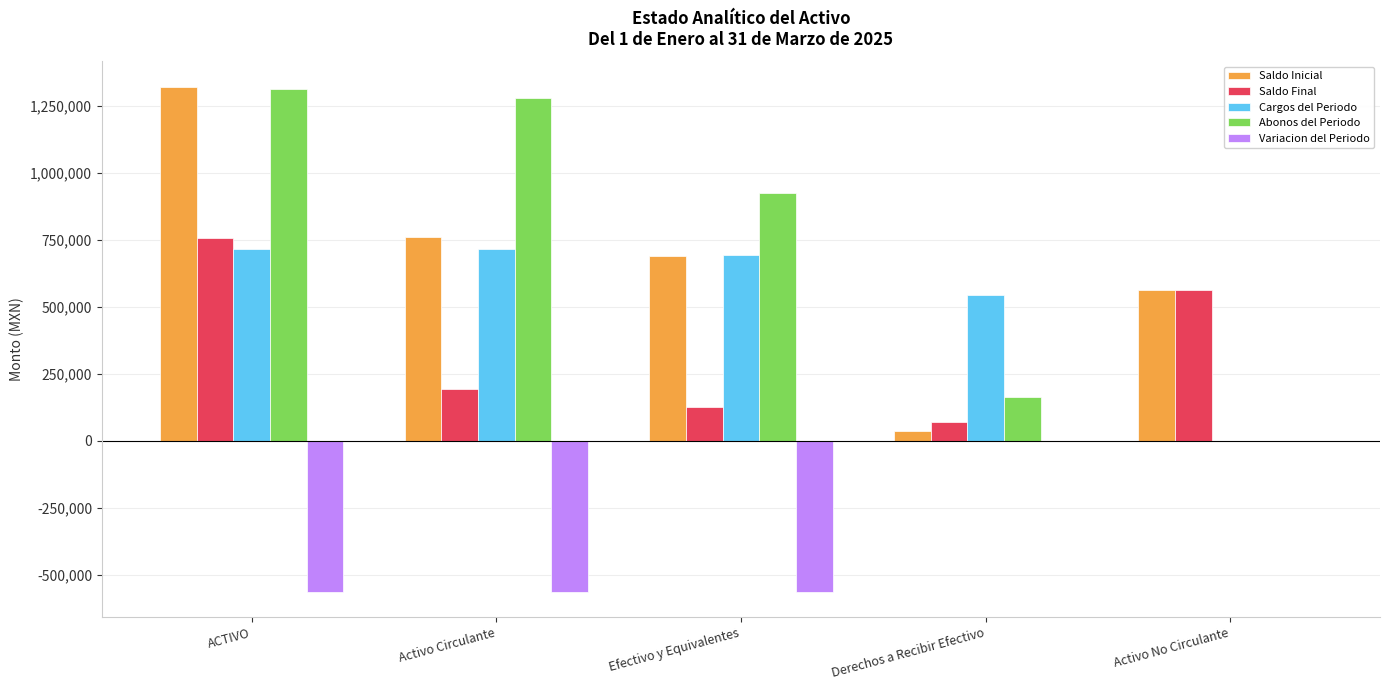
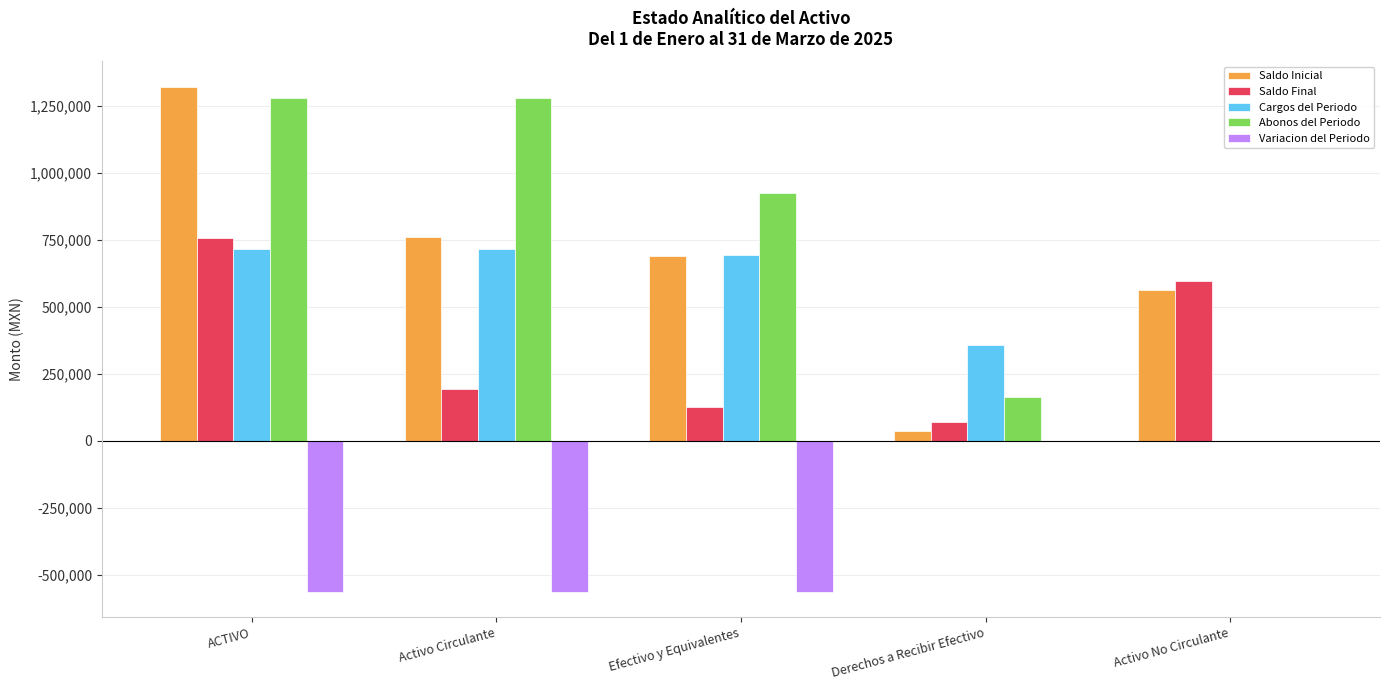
  {
    "Saldo Inicial": {
      "ACTIVO": "1,320,000",
      "Activo Circulante": "760,000",
      "Efectivo y Equivalentes": "690,000",
      "Derechos a Recibir Efectivo": "30,000",
      "Activo No Circulante": "560,000"
    },
    "Saldo Final": {
      "ACTIVO": "760,000",
      "Activo Circulante": "190,000",
      "Efectivo y Equivalentes": "130,000",
      "Derechos a Recibir Efectivo": "70,000",
-     "Activo No Circulante": "560,000"
+     "Activo No Circulante": "600,000"
    },
    "Cargos del Periodo": {
      "ACTIVO": "720,000",
      "Activo Circulante": "720,000",
      "Efectivo y Equivalentes": "690,000",
-     "Derechos a Recibir Efectivo": "540,000",
+     "Derechos a Recibir Efectivo": "360,000",
      "Activo No Circulante": "0"
    },
    "Abonos del Periodo": {
-     "ACTIVO": "1,310,000",
+     "ACTIVO": "1,280,000",
      "Activo Circulante": "1,280,000",
      "Efectivo y Equivalentes": "920,000",
      "Derechos a Recibir Efectivo": "160,000",
      "Activo No Circulante": "0"
    },
    "Variacion del Periodo": {
      "ACTIVO": "-560,000",
      "Activo Circulante": "-560,000",
      "Efectivo y Equivalentes": "-560,000",
      "Derechos a Recibir Efectivo": "0",
      "Activo No Circulante": "0"
    }
  }
